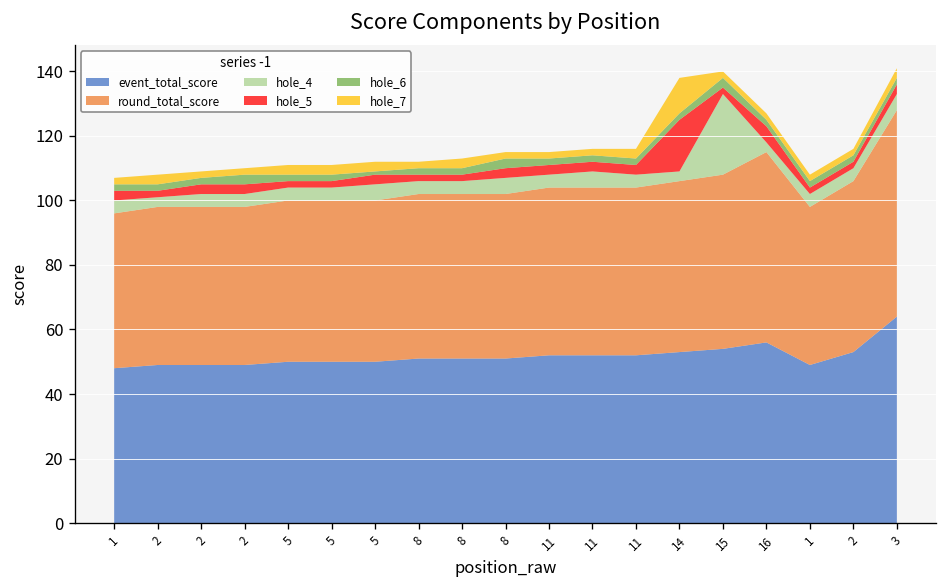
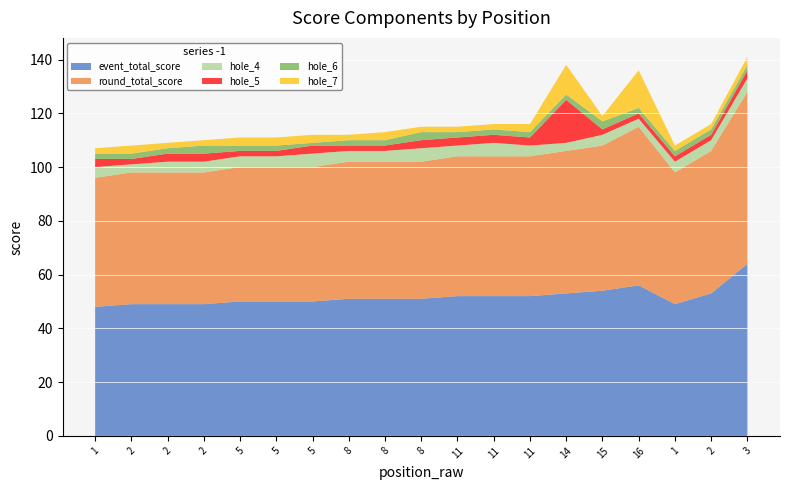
  {
    "event_total_score": {
      "14": 53,
      "15": 54,
      "16": 56,
      "3": 64
    },
    "round_total_score": {
      "14": 53,
      "15": 54,
      "16": 59,
      "3": 64
    },
    "hole_4": {
      "14": 3,
-     "15": 25,
+     "15": 4,
      "16": 3,
      "3": 5
    },
    "hole_5": {
      "14": 16,
      "15": 2,
-     "16": 5,
+     "16": 2,
      "3": 3
    },
    "hole_6": {
      "14": 2,
      "15": 3,
      "16": 2,
      "3": 2
    },
    "hole_7": {
      "14": 11,
      "15": 2,
-     "16": 2,
+     "16": 14,
      "3": 3
    }
  }
